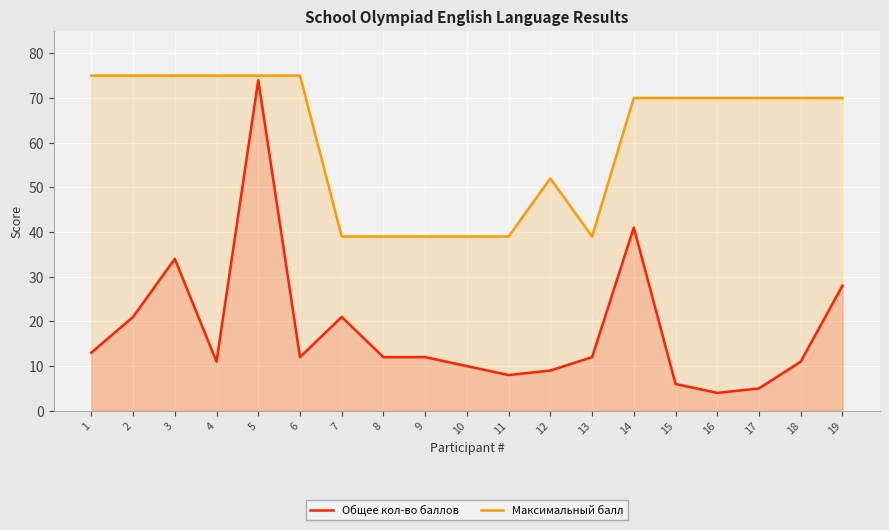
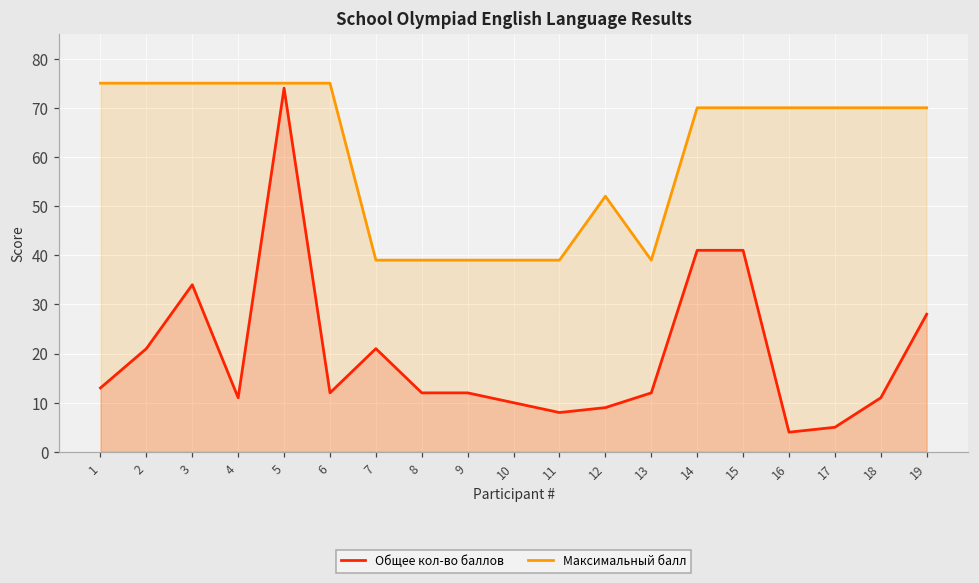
  {
    "Общее кол-во баллов": {
      "1": 13,
      "2": 21,
      "3": 34,
      "4": 11,
      "5": 74,
      "6": 12,
      "7": 21,
      "8": 12,
      "9": 12,
      "10": 10,
      "11": 8,
      "12": 9,
      "13": 12,
      "14": 41,
-     "15": 6,
+     "15": 41,
      "16": 4,
      "17": 5,
      "18": 11,
      "19": 28
    },
    "Максимальный балл": {
      "1": 75,
      "2": 75,
      "3": 75,
      "4": 75,
      "5": 75,
      "6": 75,
      "7": 39,
      "8": 39,
      "9": 39,
      "10": 39,
      "11": 39,
      "12": 52,
      "13": 39,
      "14": 70,
      "15": 70,
      "16": 70,
      "17": 70,
      "18": 70,
      "19": 70
    }
  }
